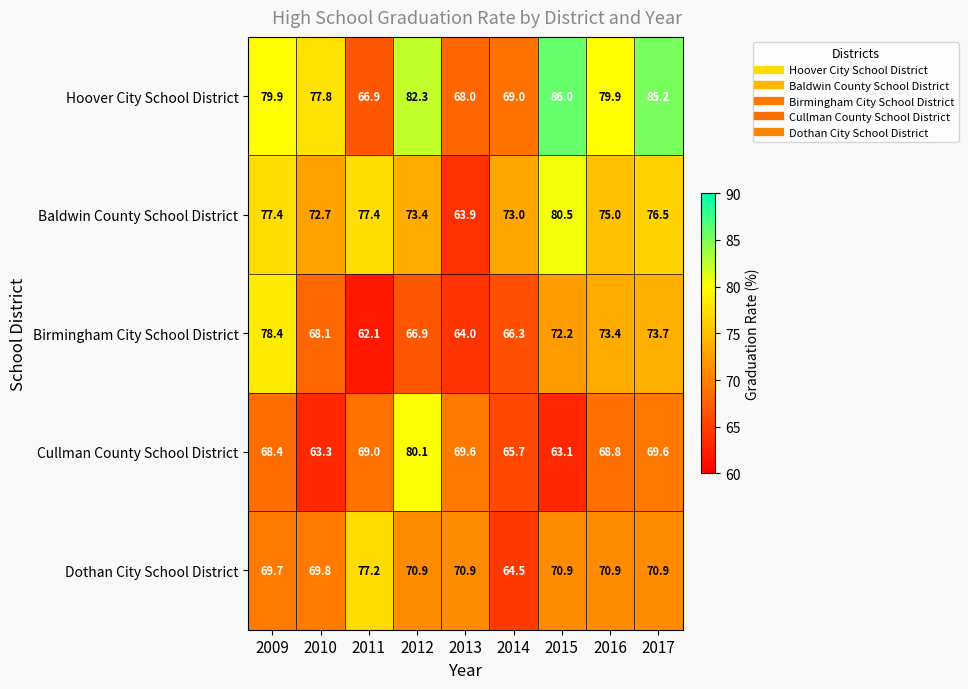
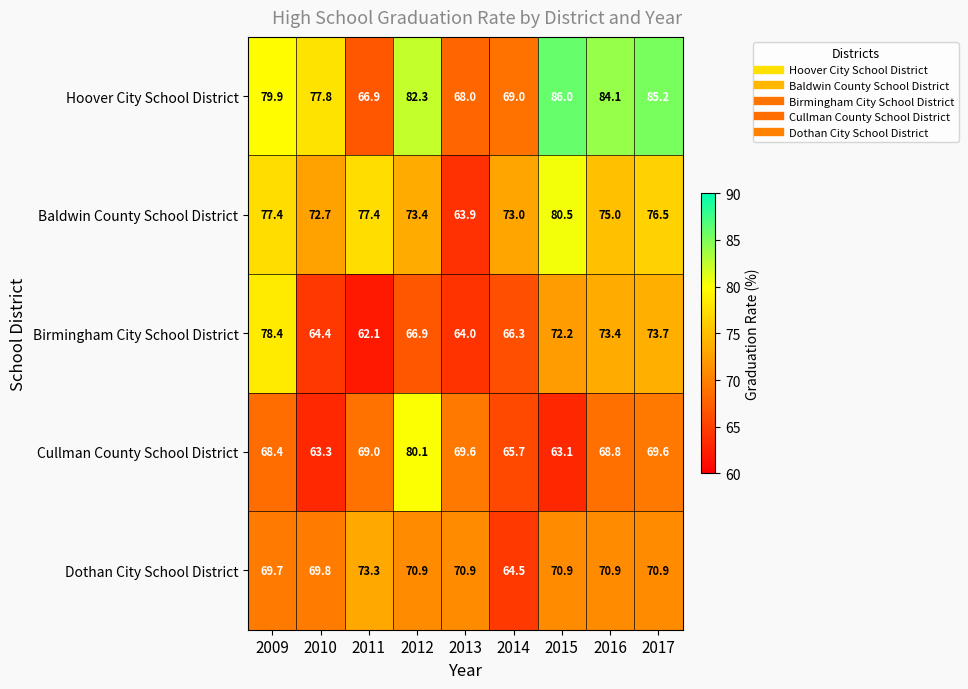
  {
    "Hoover City School District": {
      "2009": 79.9,
      "2010": 77.8,
      "2011": 66.9,
      "2012": 82.3,
      "2013": 68.0,
      "2014": 69.0,
      "2015": 86.0,
-     "2016": 79.9,
+     "2016": 84.1,
      "2017": 85.2
    },
    "Baldwin County School District": {
      "2009": 77.4,
      "2010": 72.7,
      "2011": 77.4,
      "2012": 73.4,
      "2013": 63.9,
      "2014": 73.0,
      "2015": 80.5,
      "2016": 75.0,
      "2017": 76.5
    },
    "Birmingham City School District": {
      "2009": 78.4,
-     "2010": 68.1,
+     "2010": 64.4,
      "2011": 62.1,
      "2012": 66.9,
      "2013": 64.0,
      "2014": 66.3,
      "2015": 72.2,
      "2016": 73.4,
      "2017": 73.7
    },
    "Cullman County School District": {
      "2009": 68.4,
      "2010": 63.3,
      "2011": 69.0,
      "2012": 80.1,
      "2013": 69.6,
      "2014": 65.7,
      "2015": 63.1,
      "2016": 68.8,
      "2017": 69.6
    },
    "Dothan City School District": {
      "2009": 69.7,
      "2010": 69.8,
-     "2011": 77.2,
+     "2011": 73.3,
      "2012": 70.9,
      "2013": 70.9,
      "2014": 64.5,
      "2015": 70.9,
      "2016": 70.9,
      "2017": 70.9
    }
  }
